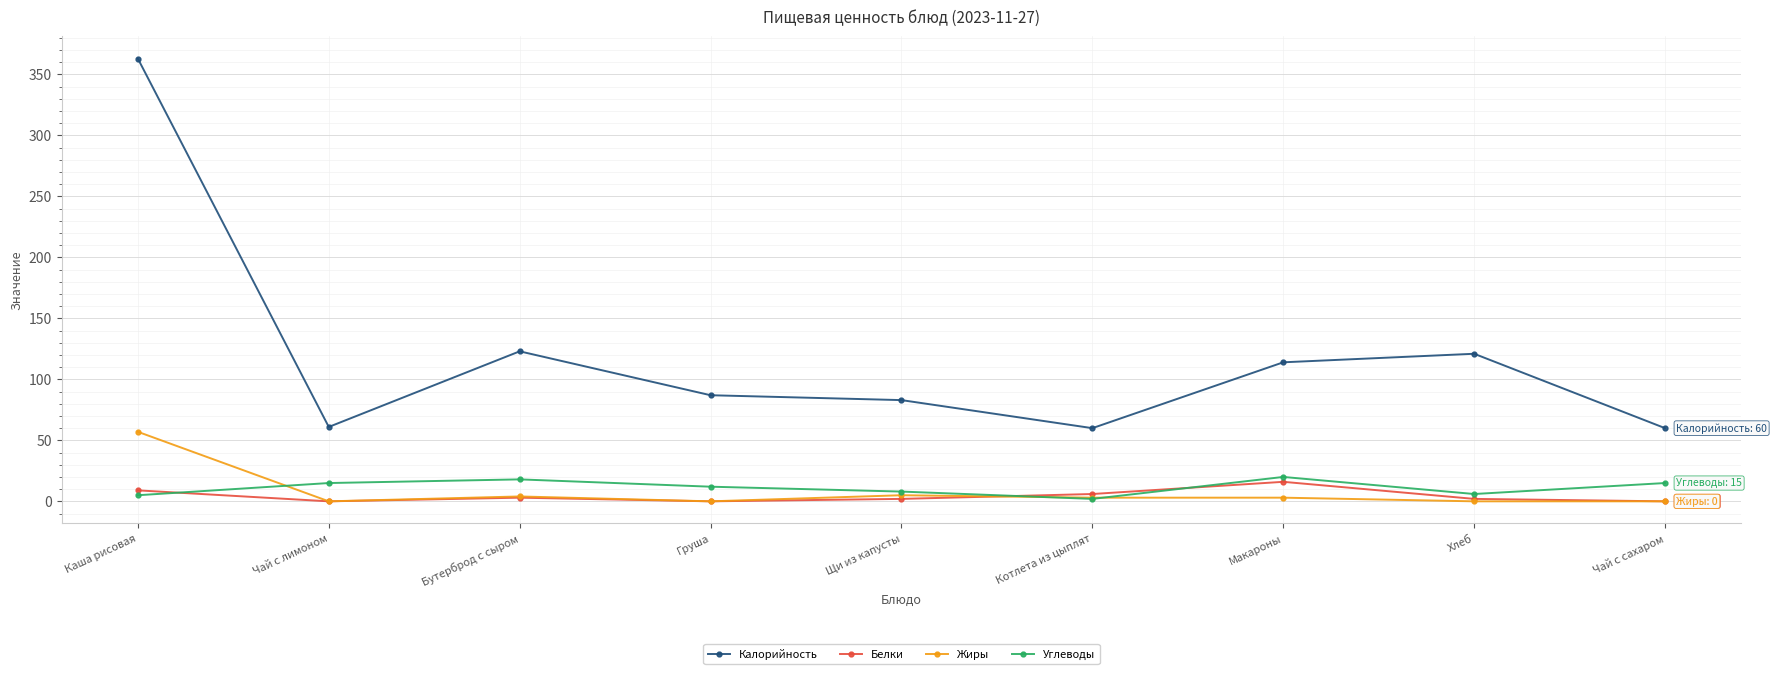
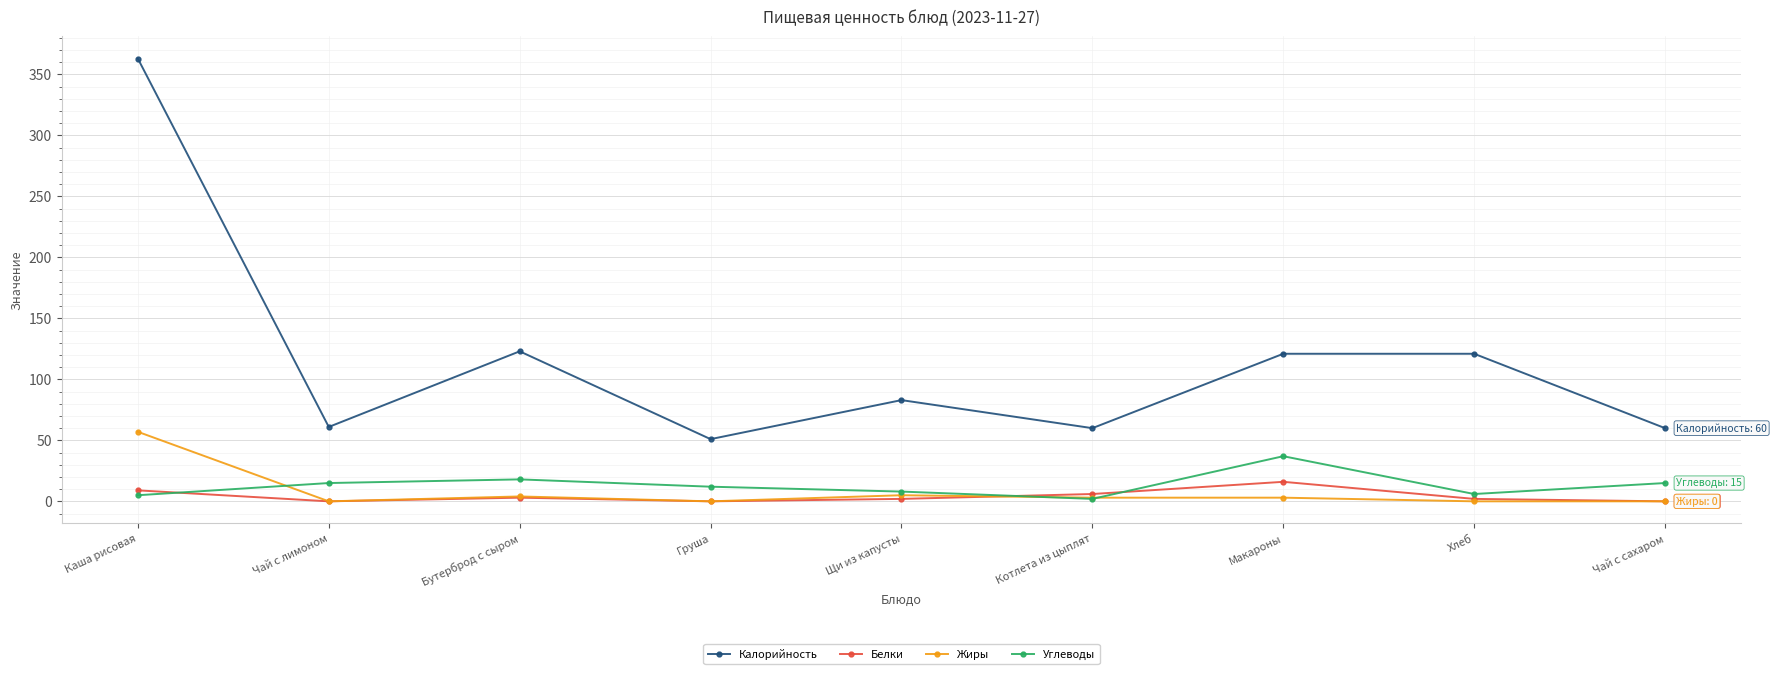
  {
    "Калорийность": {
      "Каша рисовая": 363,
      "Чай с лимоном": 61,
      "Бутерброд с сыром": 123,
-     "Груша": 87,
+     "Груша": 51,
      "Щи из капусты": 83,
      "Котлета из цыплят": 60,
-     "Макароны": 114,
+     "Макароны": 121,
      "Хлеб": 121
    },
    "Белки": {
      "Каша рисовая": 9,
      "Щи из капусты": 2,
      "Котлета из цыплят": 6,
      "Макароны": 16
    },
    "Жиры": {
      "Каша рисовая": 57,
      "Щи из капусты": 5,
      "Макароны": 3
    },
    "Углеводы": {
      "Каша рисовая": 5,
      "Чай с лимоном": 15,
      "Бутерброд с сыром": 18,
      "Груша": 12,
      "Щи из капусты": 8,
-     "Макароны": 20,
+     "Макароны": 37,
      "Хлеб": 6
    }
  }
